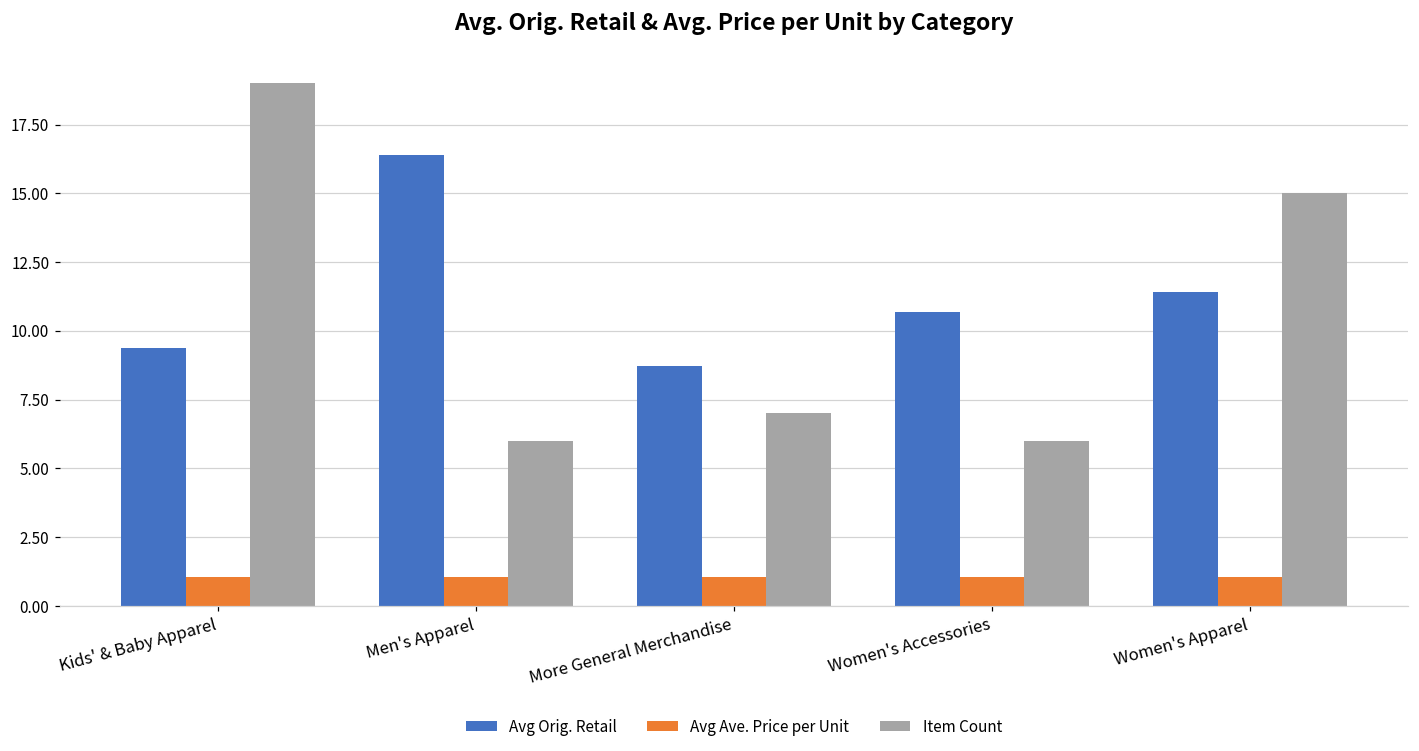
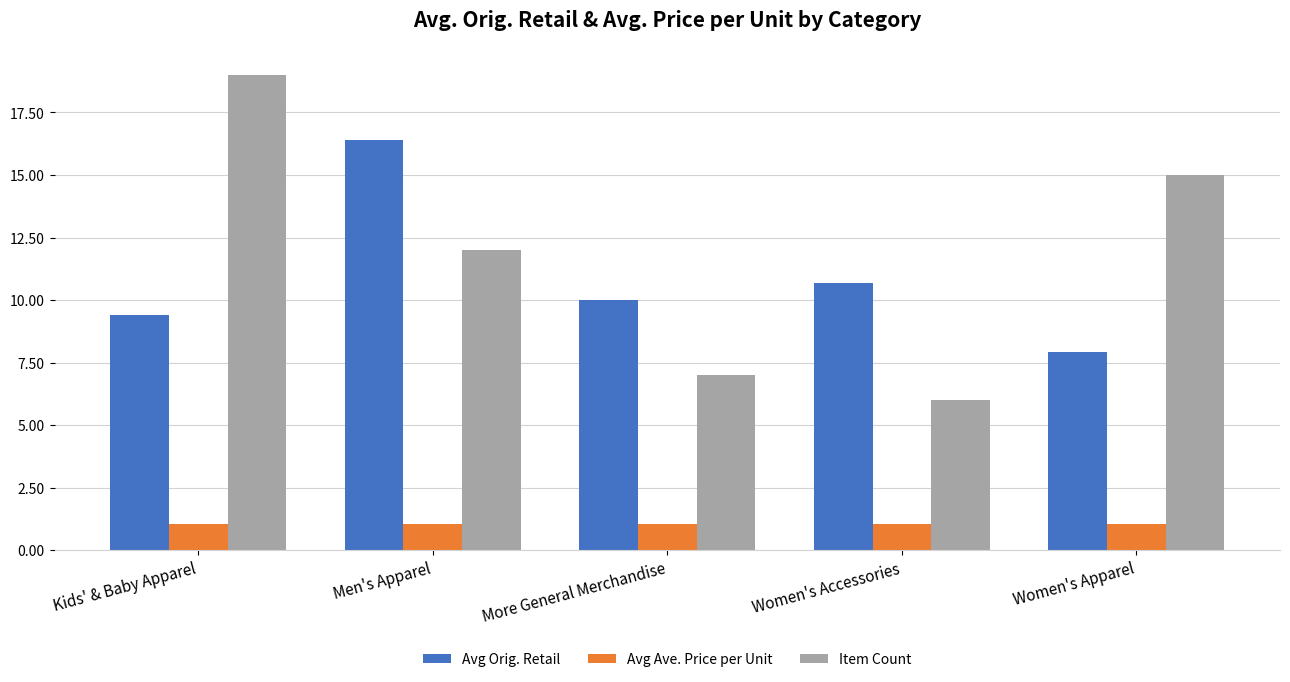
  {
    "Avg Orig. Retail": {
      "Kids' & Baby Apparel": 9.4,
      "Men's Apparel": 16.4,
-     "More General Merchandise": 8.7,
+     "More General Merchandise": 10.0,
      "Women's Accessories": 10.7,
-     "Women's Apparel": 11.4
+     "Women's Apparel": 7.9
    },
    "Avg Ave. Price per Unit": {
      "Kids' & Baby Apparel": 1.1,
      "Men's Apparel": 1.1,
      "More General Merchandise": 1.1,
      "Women's Accessories": 1.1,
      "Women's Apparel": 1.1
    },
    "Item Count": {
      "Kids' & Baby Apparel": 19,
-     "Men's Apparel": 6,
+     "Men's Apparel": 12,
      "More General Merchandise": 7,
      "Women's Accessories": 6,
      "Women's Apparel": 15
    }
  }
